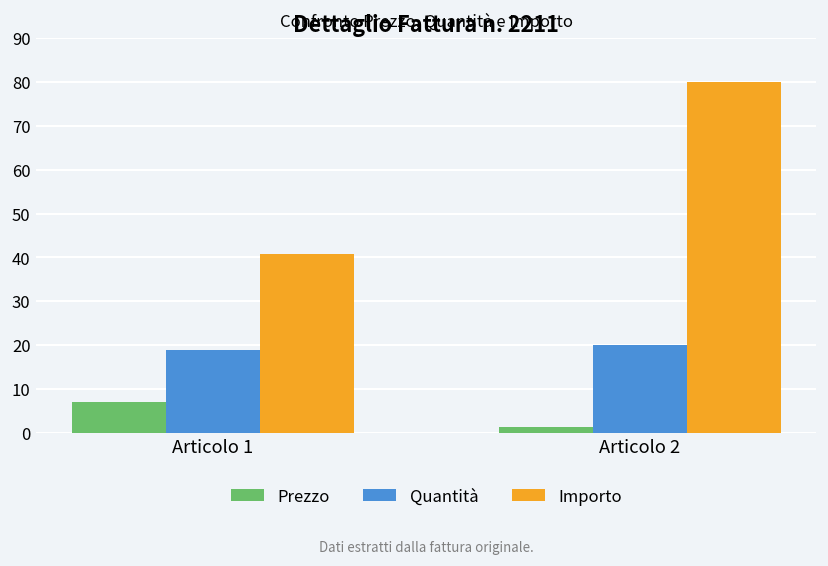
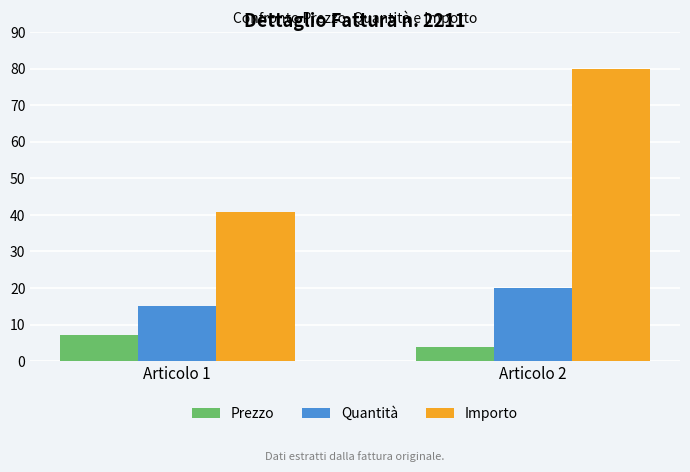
  {
    "Prezzo": {
      "Articolo 1": 7,
-     "Articolo 2": 1
+     "Articolo 2": 4
    },
    "Quantità": {
-     "Articolo 1": 19,
+     "Articolo 1": 15,
      "Articolo 2": 20
    },
    "Importo": {
      "Articolo 1": 41,
      "Articolo 2": 80
    }
  }
